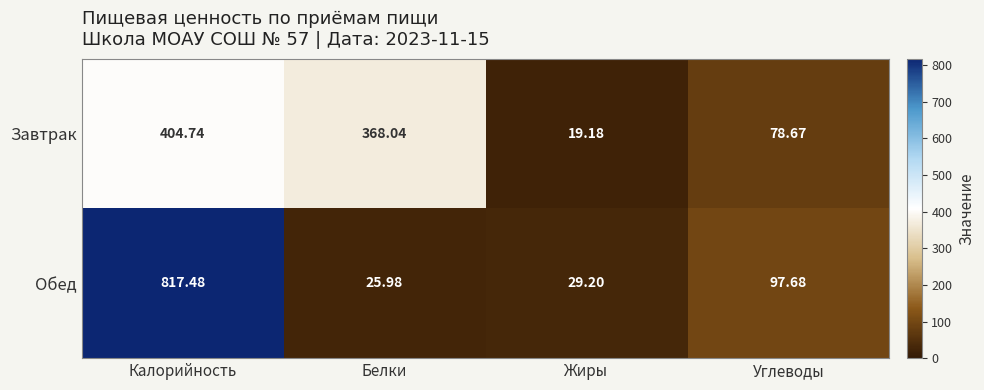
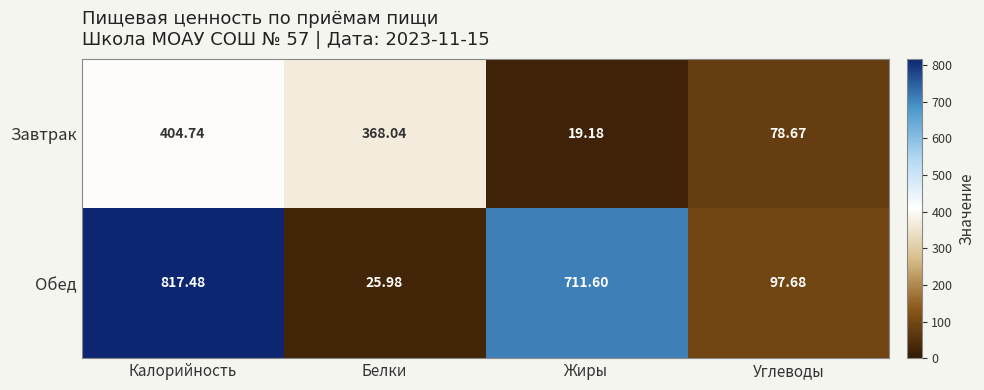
  {
    "Завтрак": {
      "Калорийность": 404.74,
      "Белки": 368.04,
      "Жиры": 19.18,
      "Углеводы": 78.67
    },
    "Обед": {
      "Калорийность": 817.48,
      "Белки": 25.98,
-     "Жиры": 29.20,
+     "Жиры": 711.60,
      "Углеводы": 97.68
    }
  }
